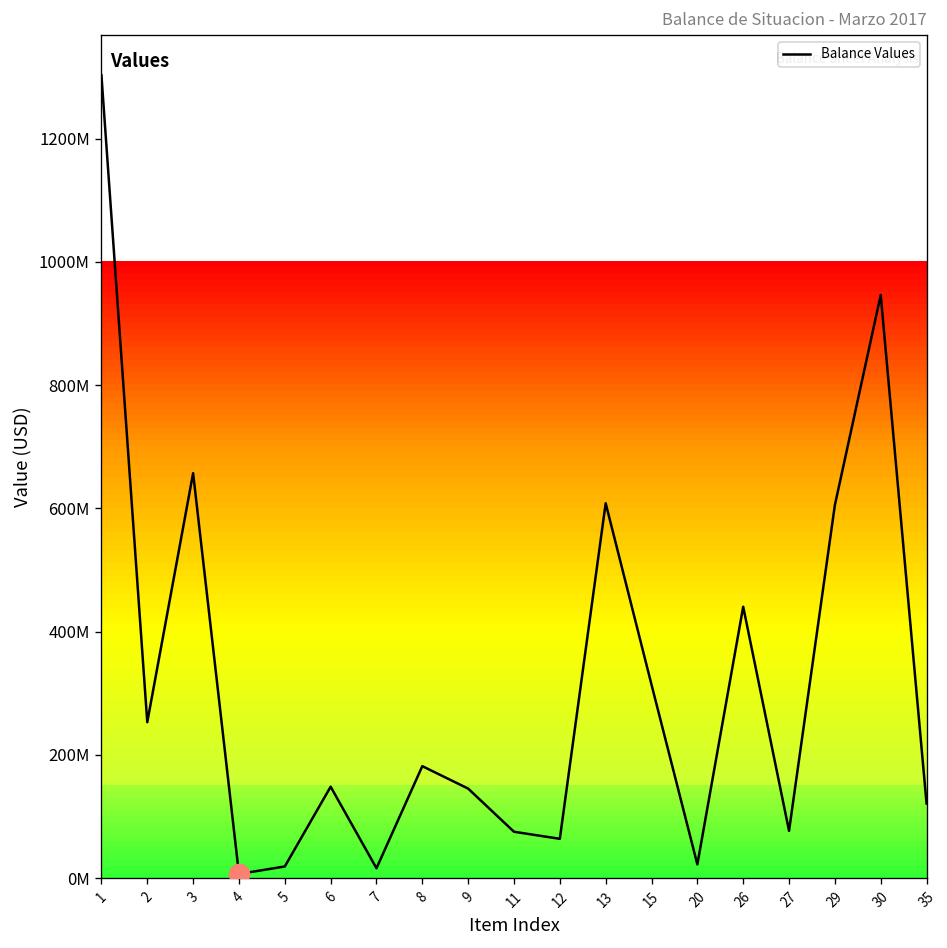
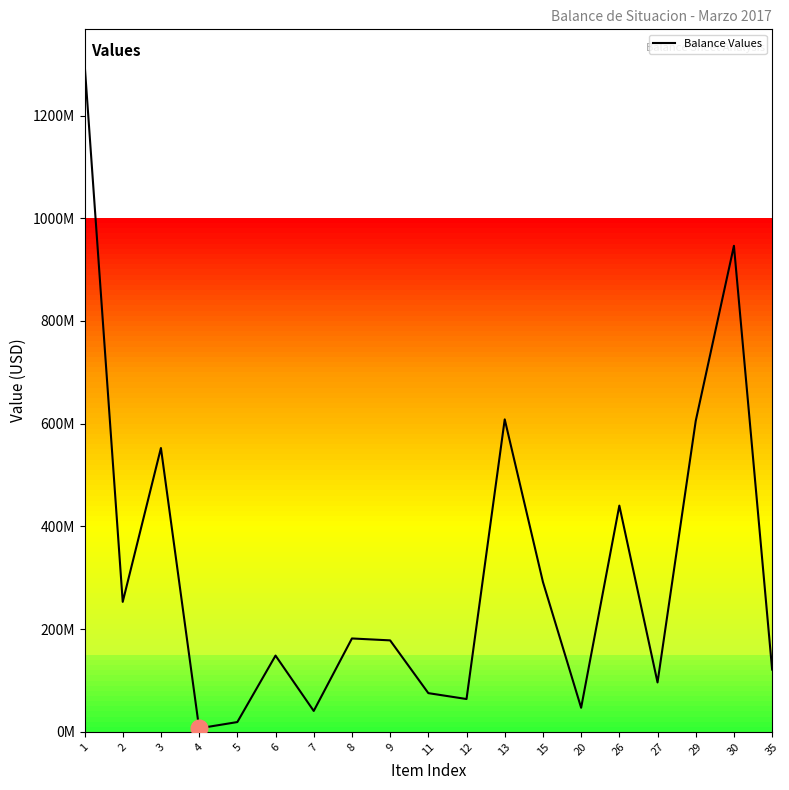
  {
    "Balance Values": {
      "1": 1300000000,
      "2": 250000000,
-     "3": 660000000,
+     "3": 550000000,
      "5": 20000000,
      "6": 150000000,
-     "7": 20000000,
+     "7": 40000000,
      "8": 180000000,
-     "9": 150000000,
+     "9": 180000000,
      "11": 80000000,
      "12": 60000000,
      "13": 610000000,
-     "15": 310000000,
-     "20": 20000000,
+     "15": 290000000,
+     "20": 50000000,
      "26": 440000000,
-     "27": 80000000,
+     "27": 100000000,
      "29": 610000000,
      "30": 950000000,
      "35": 120000000
    }
  }
